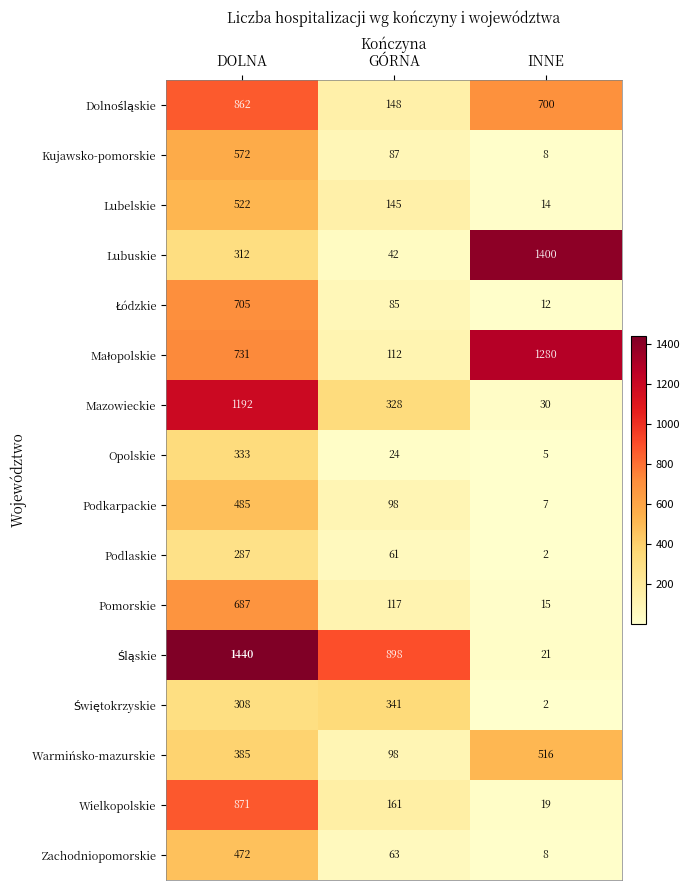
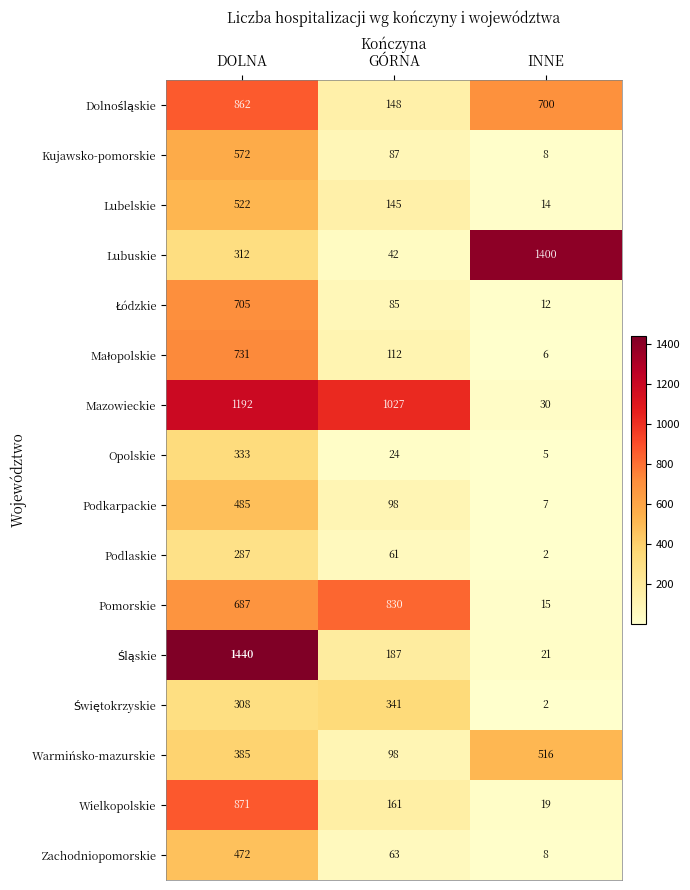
  {
    "Dolnośląskie": {
      "DOLNA": 862,
      "GÓRNA": 148,
      "INNE": 700
    },
    "Kujawsko-pomorskie": {
      "DOLNA": 572,
      "GÓRNA": 87,
      "INNE": 8
    },
    "Lubelskie": {
      "DOLNA": 522,
      "GÓRNA": 145,
      "INNE": 14
    },
    "Lubuskie": {
      "DOLNA": 312,
      "GÓRNA": 42,
      "INNE": 1400
    },
    "Łódzkie": {
      "DOLNA": 705,
      "GÓRNA": 85,
      "INNE": 12
    },
    "Małopolskie": {
      "DOLNA": 731,
      "GÓRNA": 112,
-     "INNE": 1280
+     "INNE": 6
    },
    "Mazowieckie": {
      "DOLNA": 1192,
-     "GÓRNA": 328,
+     "GÓRNA": 1027,
      "INNE": 30
    },
    "Opolskie": {
      "DOLNA": 333,
      "GÓRNA": 24,
      "INNE": 5
    },
    "Podkarpackie": {
      "DOLNA": 485,
      "GÓRNA": 98,
      "INNE": 7
    },
    "Podlaskie": {
      "DOLNA": 287,
      "GÓRNA": 61,
      "INNE": 2
    },
    "Pomorskie": {
      "DOLNA": 687,
-     "GÓRNA": 117,
+     "GÓRNA": 830,
      "INNE": 15
    },
    "Śląskie": {
      "DOLNA": 1440,
-     "GÓRNA": 898,
+     "GÓRNA": 187,
      "INNE": 21
    },
    "Świętokrzyskie": {
      "DOLNA": 308,
      "GÓRNA": 341,
      "INNE": 2
    },
    "Warmińsko-mazurskie": {
      "DOLNA": 385,
      "GÓRNA": 98,
      "INNE": 516
    },
    "Wielkopolskie": {
      "DOLNA": 871,
      "GÓRNA": 161,
      "INNE": 19
    },
    "Zachodniopomorskie": {
      "DOLNA": 472,
      "GÓRNA": 63,
      "INNE": 8
    }
  }
